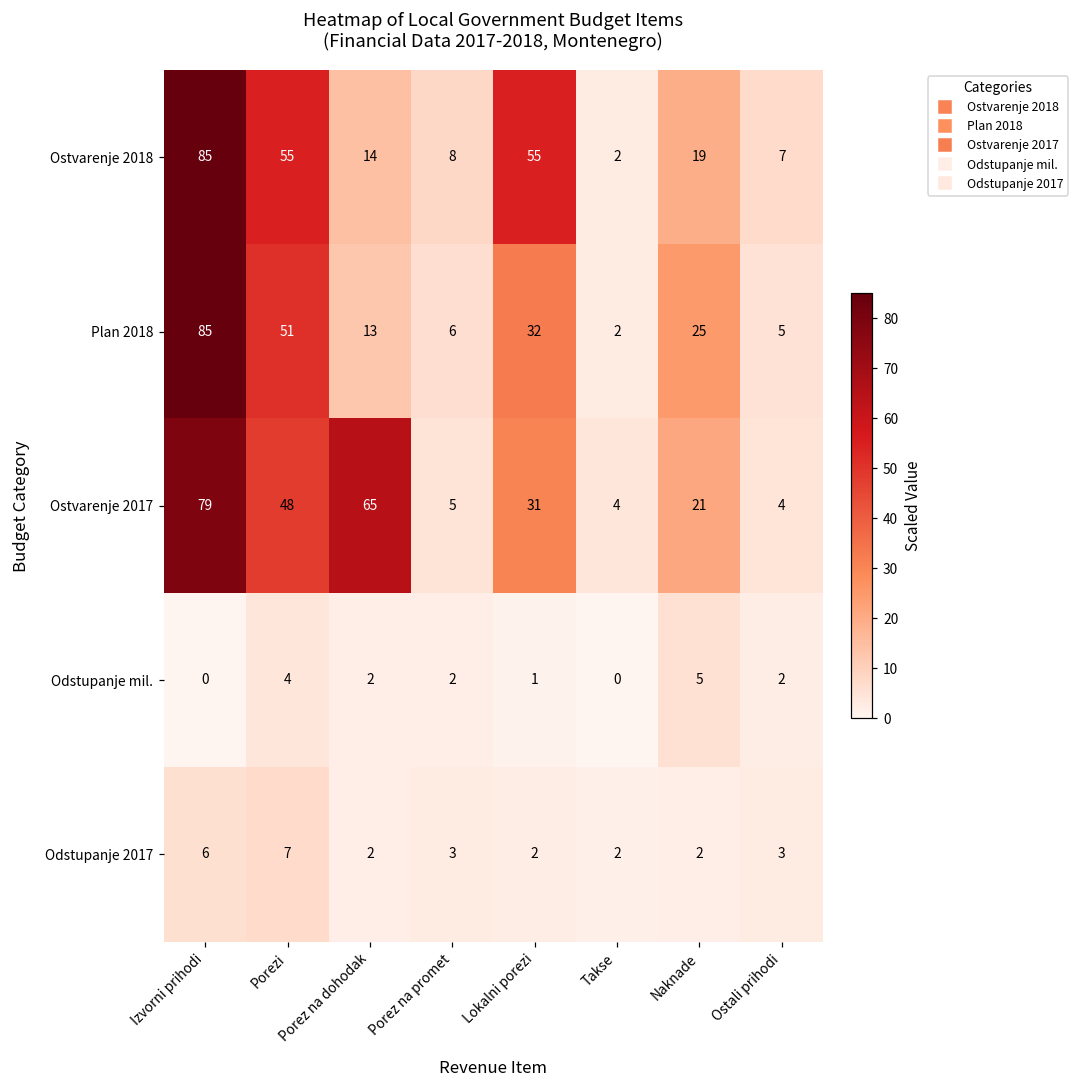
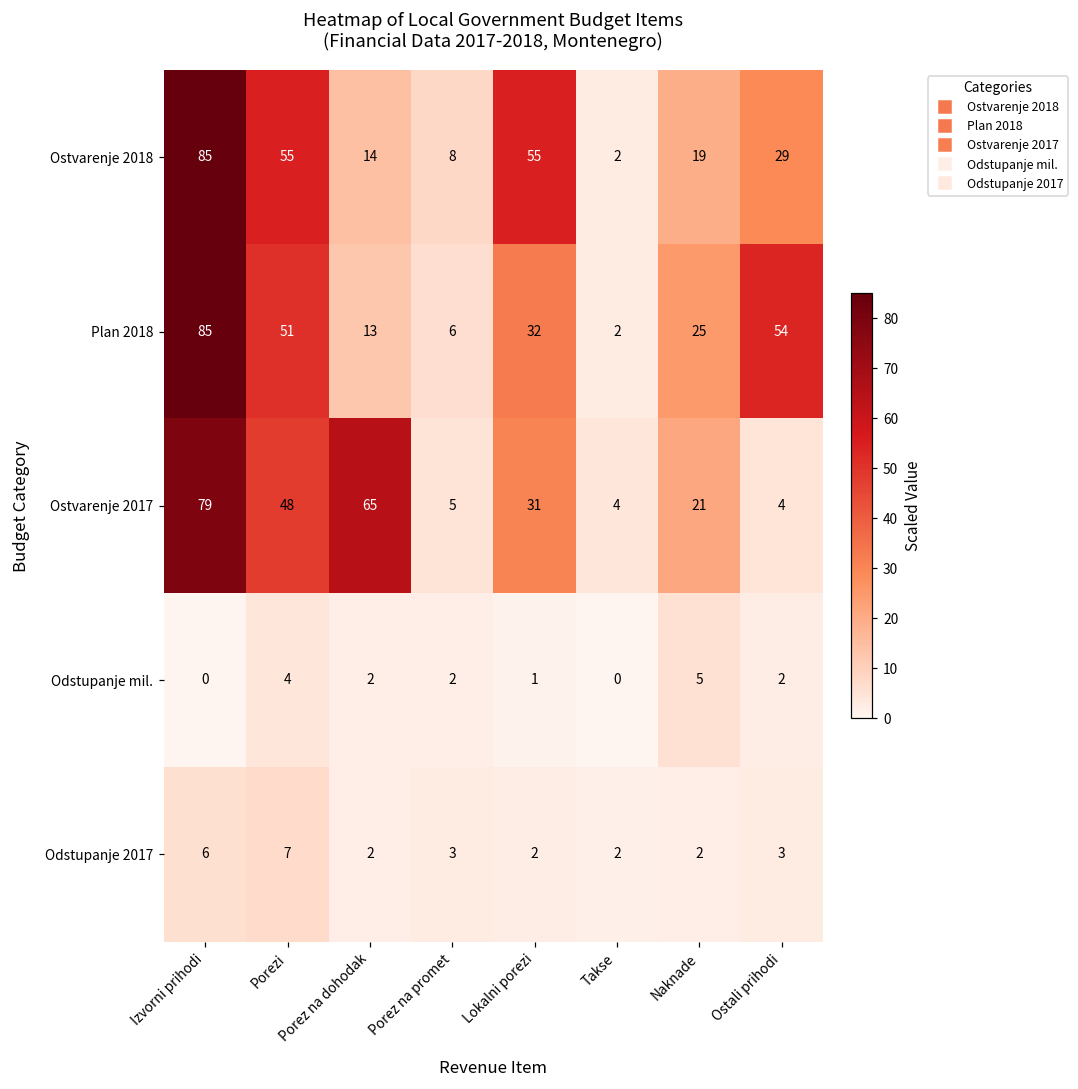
  {
    "Ostvarenje 2018": {
      "Izvorni prihodi": 85,
      "Porezi": 55,
      "Porez na dohodak": 14,
      "Porez na promet": 8,
      "Lokalni porezi": 55,
      "Takse": 2,
      "Naknade": 19,
-     "Ostali prihodi": 7
+     "Ostali prihodi": 29
    },
    "Plan 2018": {
      "Izvorni prihodi": 85,
      "Porezi": 51,
      "Porez na dohodak": 13,
      "Porez na promet": 6,
      "Lokalni porezi": 32,
      "Takse": 2,
      "Naknade": 25,
-     "Ostali prihodi": 5
+     "Ostali prihodi": 54
    },
    "Ostvarenje 2017": {
      "Izvorni prihodi": 79,
      "Porezi": 48,
      "Porez na dohodak": 65,
      "Porez na promet": 5,
      "Lokalni porezi": 31,
      "Takse": 4,
      "Naknade": 21,
      "Ostali prihodi": 4
    },
    "Odstupanje mil.": {
      "Izvorni prihodi": 0,
      "Porezi": 4,
      "Porez na dohodak": 2,
      "Porez na promet": 2,
      "Lokalni porezi": 1,
      "Takse": 0,
      "Naknade": 5,
      "Ostali prihodi": 2
    },
    "Odstupanje 2017": {
      "Izvorni prihodi": 6,
      "Porezi": 7,
      "Porez na dohodak": 2,
      "Porez na promet": 3,
      "Lokalni porezi": 2,
      "Takse": 2,
      "Naknade": 2,
      "Ostali prihodi": 3
    }
  }
